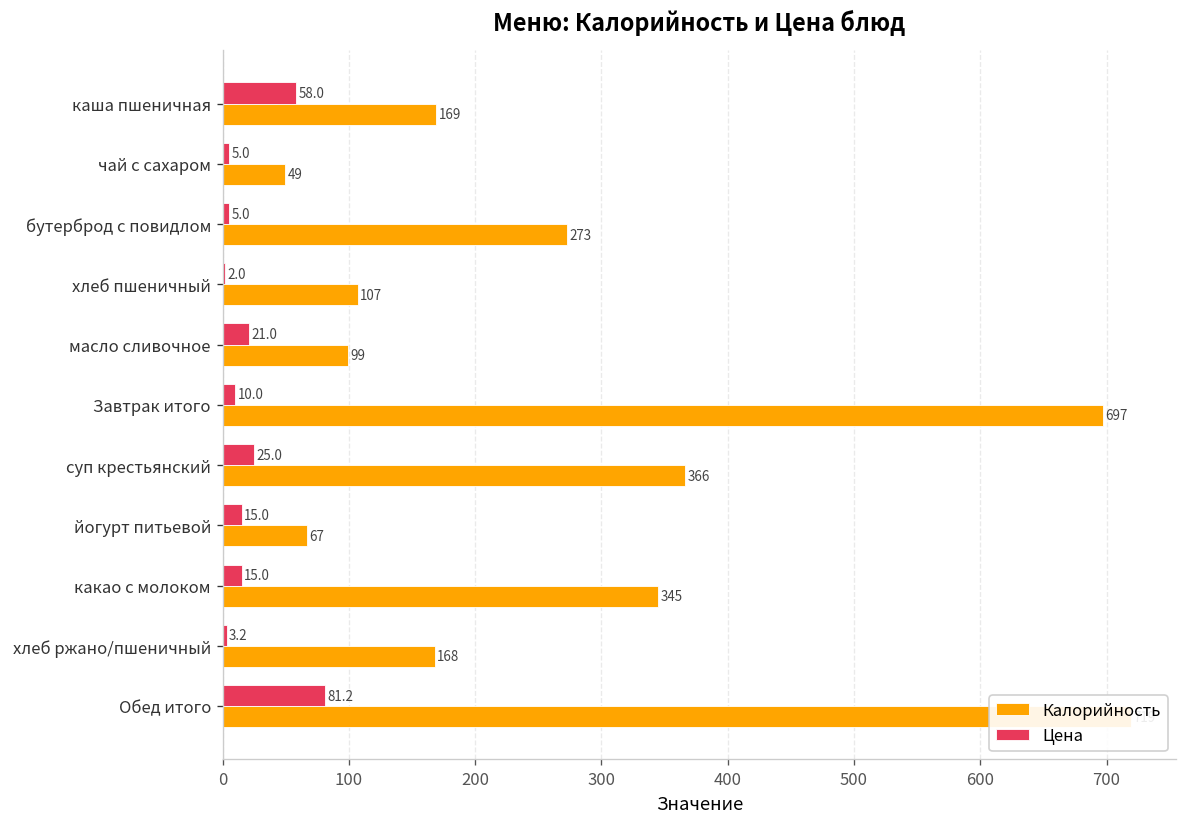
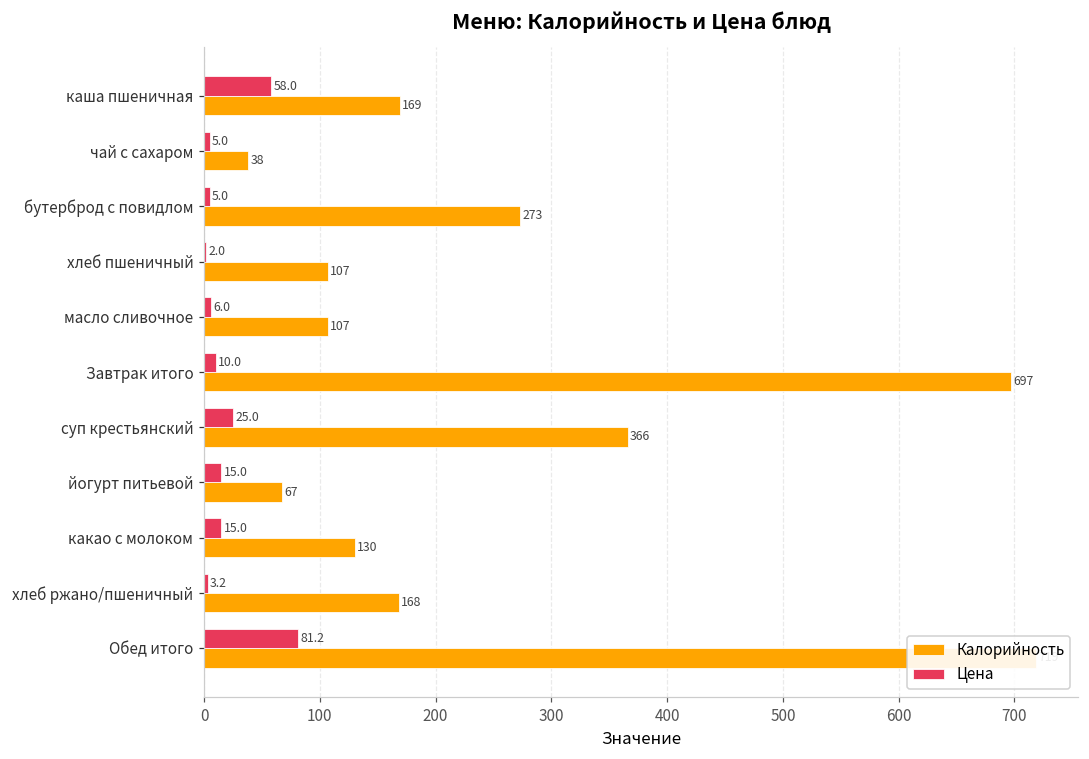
  {
    "Калорийность": {
      "каша пшеничная": 169,
-     "чай с сахаром": 49,
+     "чай с сахаром": 38,
      "бутерброд с повидлом": 273,
      "хлеб пшеничный": 107,
-     "масло сливочное": 99,
+     "масло сливочное": 107,
      "Завтрак итого": 697,
      "суп крестьянский": 366,
      "йогурт питьевой": 67,
-     "какао с молоком": 345,
+     "какао с молоком": 130,
      "хлеб ржано/пшеничный": 168
    },
    "Цена": {
      "каша пшеничная": 58.0,
      "чай с сахаром": 5.0,
      "бутерброд с повидлом": 5.0,
      "хлеб пшеничный": 2.0,
-     "масло сливочное": 21.0,
+     "масло сливочное": 6.0,
      "Завтрак итого": 10.0,
      "суп крестьянский": 25.0,
      "йогурт питьевой": 15.0,
      "какао с молоком": 15.0,
      "хлеб ржано/пшеничный": 3.2,
      "Обед итого": 81.2
    }
  }
